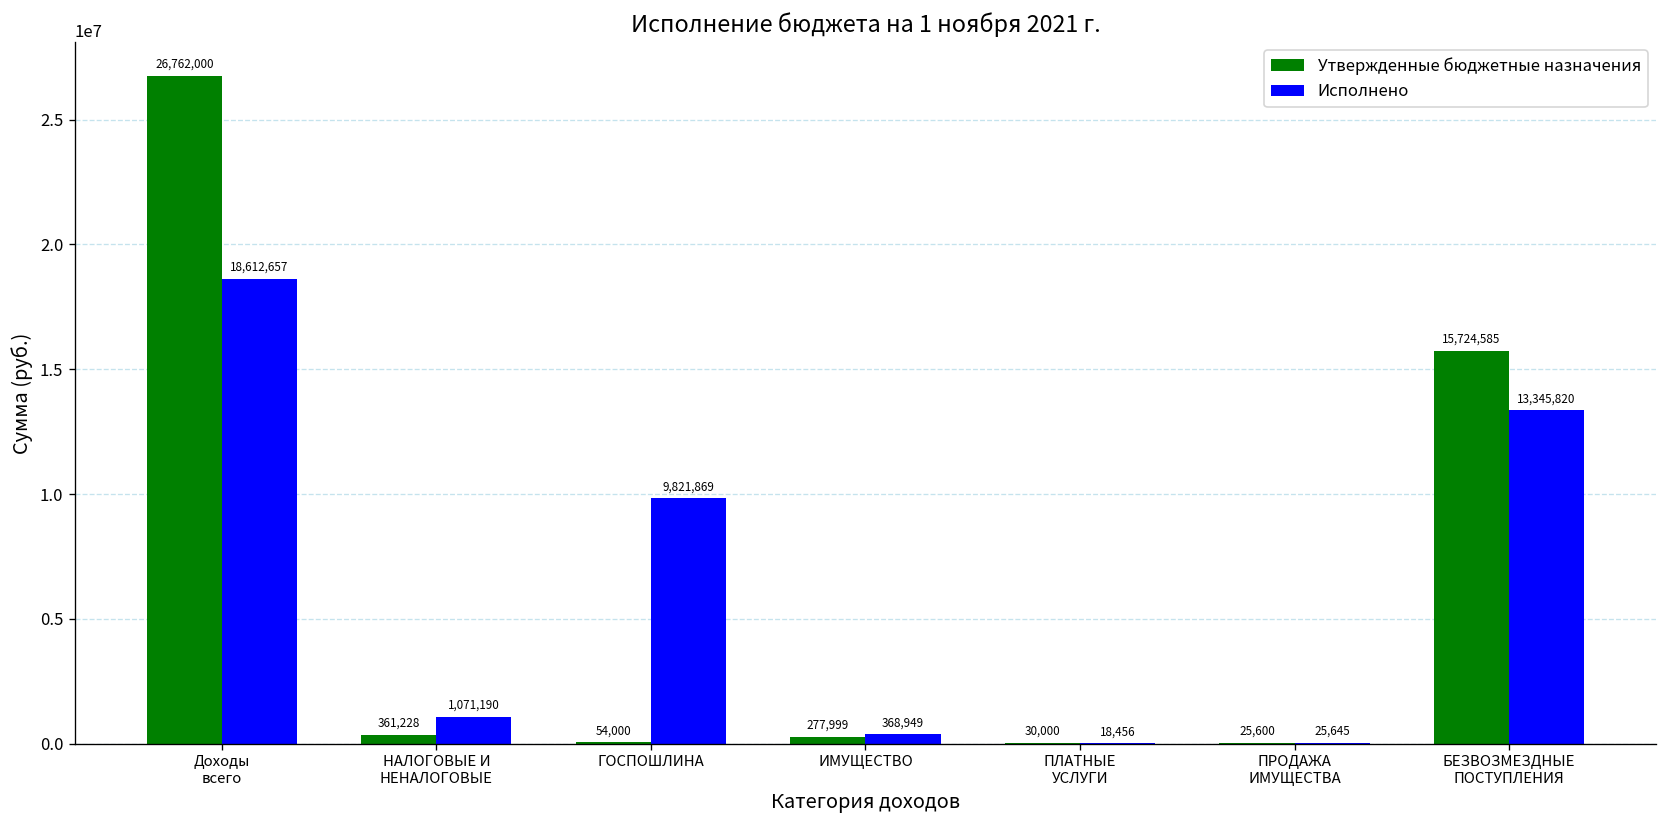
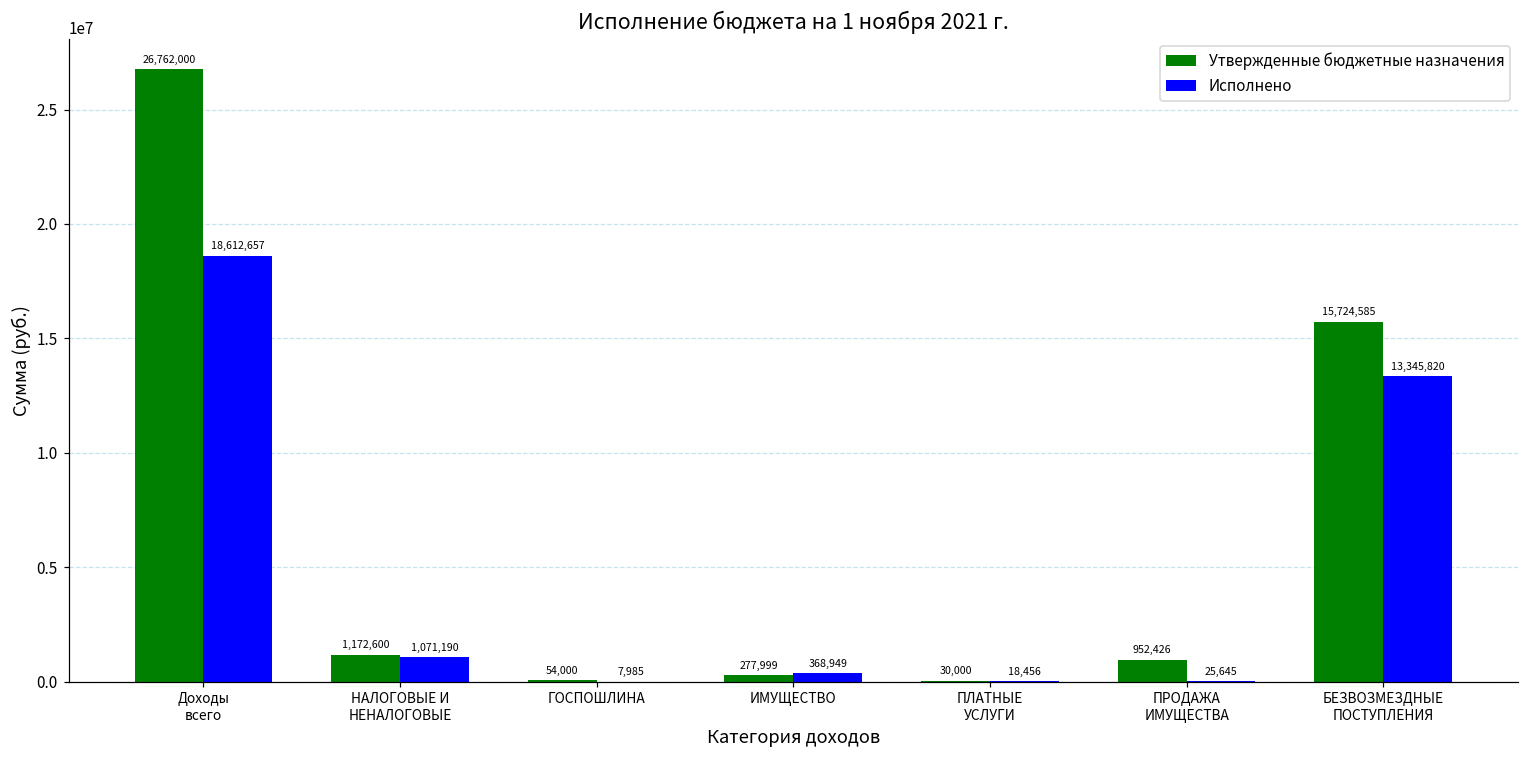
  {
    "Утвержденные бюджетные назначения": {
      "Доходы всего": "26,762,000",
-     "НАЛОГОВЫЕ И НЕНАЛОГОВЫЕ": "361,228",
+     "НАЛОГОВЫЕ И НЕНАЛОГОВЫЕ": "1,172,600",
      "ГОСПОШЛИНА": "54,000",
      "ИМУЩЕСТВО": "277,999",
      "ПЛАТНЫЕ УСЛУГИ": "30,000",
-     "ПРОДАЖА ИМУЩЕСТВА": "25,600",
+     "ПРОДАЖА ИМУЩЕСТВА": "952,426",
      "БЕЗВОЗМЕЗДНЫЕ ПОСТУПЛЕНИЯ": "15,724,585"
    },
    "Исполнено": {
      "Доходы всего": "18,612,657",
      "НАЛОГОВЫЕ И НЕНАЛОГОВЫЕ": "1,071,190",
-     "ГОСПОШЛИНА": "9,821,869",
+     "ГОСПОШЛИНА": "7,985",
      "ИМУЩЕСТВО": "368,949",
      "ПЛАТНЫЕ УСЛУГИ": "18,456",
      "ПРОДАЖА ИМУЩЕСТВА": "25,645",
      "БЕЗВОЗМЕЗДНЫЕ ПОСТУПЛЕНИЯ": "13,345,820"
    }
  }
